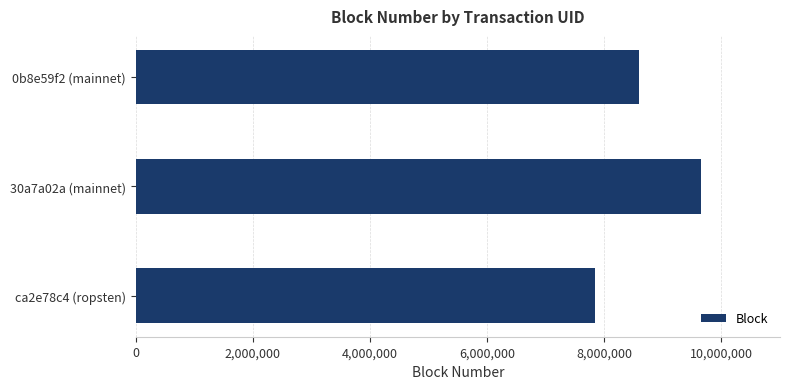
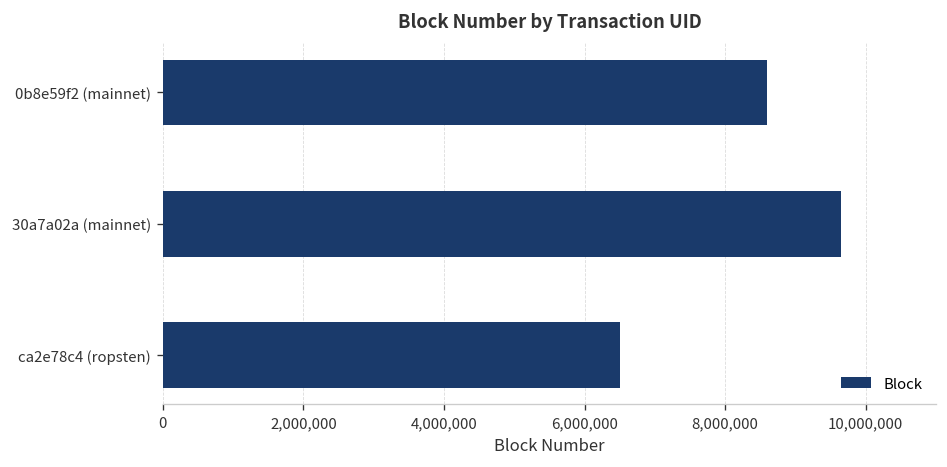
  {
    "0b8e59f2 (mainnet)": "8,600,000",
    "30a7a02a (mainnet)": "9,600,000",
-   "ca2e78c4 (ropsten)": "7,800,000"
+   "ca2e78c4 (ropsten)": "6,500,000"
  }
